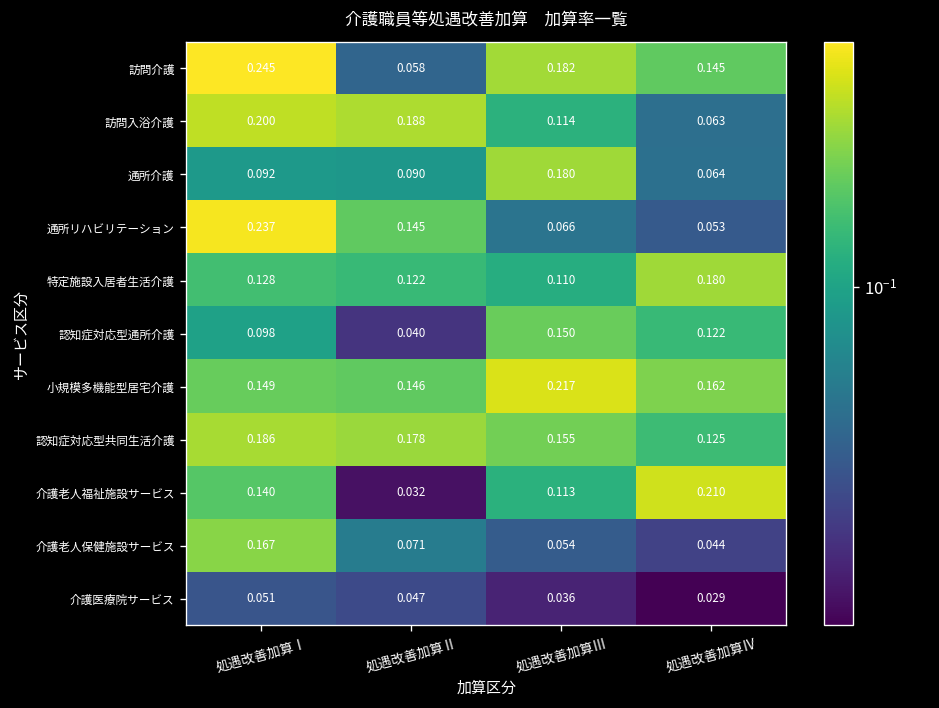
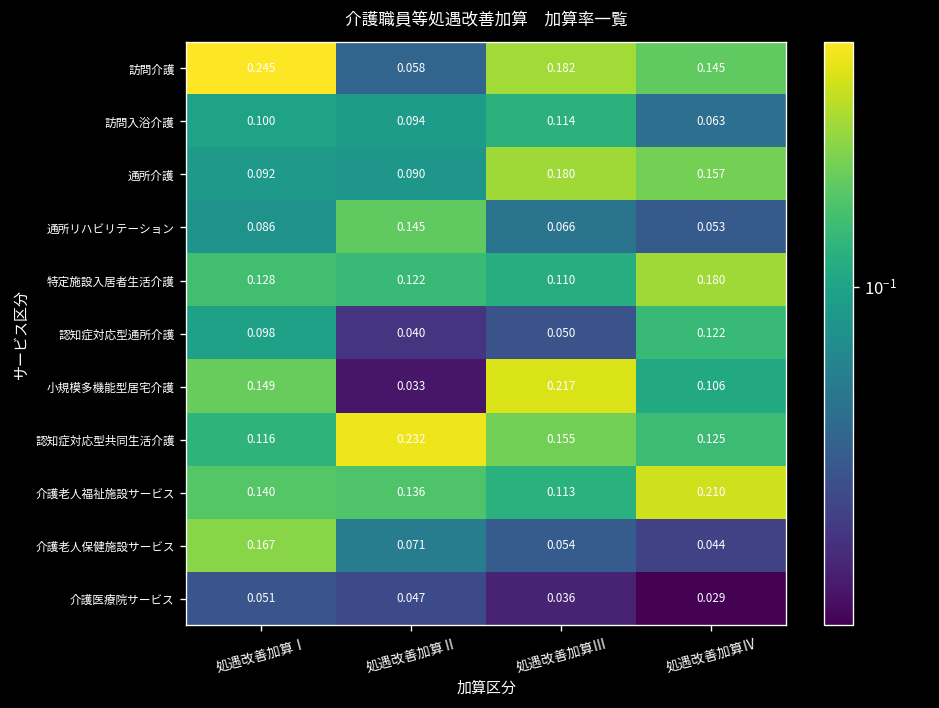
  {
    "訪問介護": {
      "処遇改善加算Ⅰ": 0.245,
      "処遇改善加算Ⅱ": 0.058,
      "処遇改善加算Ⅲ": 0.182,
      "処遇改善加算Ⅳ": 0.145
    },
    "訪問入浴介護": {
-     "処遇改善加算Ⅰ": 0.200,
-     "処遇改善加算Ⅱ": 0.188,
+     "処遇改善加算Ⅰ": 0.100,
+     "処遇改善加算Ⅱ": 0.094,
      "処遇改善加算Ⅲ": 0.114,
      "処遇改善加算Ⅳ": 0.063
    },
    "通所介護": {
      "処遇改善加算Ⅰ": 0.092,
      "処遇改善加算Ⅱ": 0.090,
      "処遇改善加算Ⅲ": 0.180,
-     "処遇改善加算Ⅳ": 0.064
+     "処遇改善加算Ⅳ": 0.157
    },
    "通所リハビリテーション": {
-     "処遇改善加算Ⅰ": 0.237,
+     "処遇改善加算Ⅰ": 0.086,
      "処遇改善加算Ⅱ": 0.145,
      "処遇改善加算Ⅲ": 0.066,
      "処遇改善加算Ⅳ": 0.053
    },
    "特定施設入居者生活介護": {
      "処遇改善加算Ⅰ": 0.128,
      "処遇改善加算Ⅱ": 0.122,
      "処遇改善加算Ⅲ": 0.110,
      "処遇改善加算Ⅳ": 0.180
    },
    "認知症対応型通所介護": {
      "処遇改善加算Ⅰ": 0.098,
      "処遇改善加算Ⅱ": 0.040,
-     "処遇改善加算Ⅲ": 0.150,
+     "処遇改善加算Ⅲ": 0.050,
      "処遇改善加算Ⅳ": 0.122
    },
    "小規模多機能型居宅介護": {
      "処遇改善加算Ⅰ": 0.149,
-     "処遇改善加算Ⅱ": 0.146,
+     "処遇改善加算Ⅱ": 0.033,
      "処遇改善加算Ⅲ": 0.217,
-     "処遇改善加算Ⅳ": 0.162
+     "処遇改善加算Ⅳ": 0.106
    },
    "認知症対応型共同生活介護": {
-     "処遇改善加算Ⅰ": 0.186,
-     "処遇改善加算Ⅱ": 0.178,
+     "処遇改善加算Ⅰ": 0.116,
+     "処遇改善加算Ⅱ": 0.232,
      "処遇改善加算Ⅲ": 0.155,
      "処遇改善加算Ⅳ": 0.125
    },
    "介護老人福祉施設サービス": {
      "処遇改善加算Ⅰ": 0.140,
-     "処遇改善加算Ⅱ": 0.032,
+     "処遇改善加算Ⅱ": 0.136,
      "処遇改善加算Ⅲ": 0.113,
      "処遇改善加算Ⅳ": 0.210
    },
    "介護老人保健施設サービス": {
      "処遇改善加算Ⅰ": 0.167,
      "処遇改善加算Ⅱ": 0.071,
      "処遇改善加算Ⅲ": 0.054,
      "処遇改善加算Ⅳ": 0.044
    },
    "介護医療院サービス": {
      "処遇改善加算Ⅰ": 0.051,
      "処遇改善加算Ⅱ": 0.047,
      "処遇改善加算Ⅲ": 0.036,
      "処遇改善加算Ⅳ": 0.029
    }
  }
